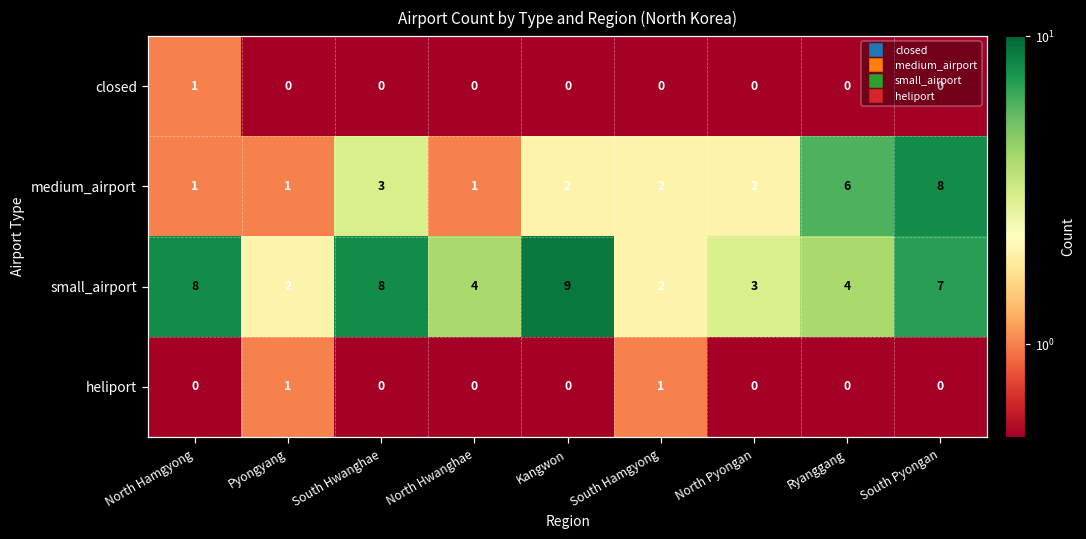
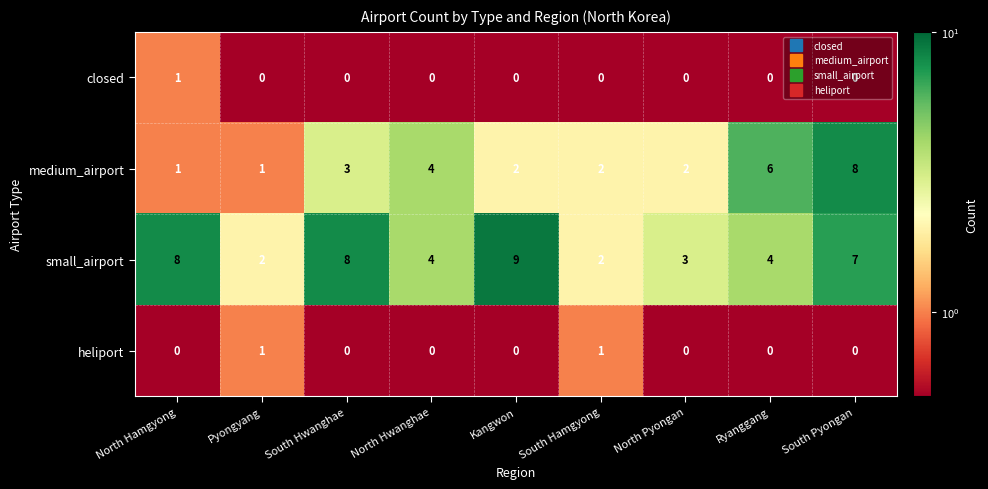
  {
    "closed": {
      "North Hamgyong": 1,
      "Pyongyang": 0,
      "South Hwanghae": 0,
      "North Hwanghae": 0,
      "Kangwon": 0,
      "South Hamgyong": 0,
      "North Pyongan": 0,
      "Ryanggang": 0
    },
    "medium_airport": {
      "North Hamgyong": 1,
      "Pyongyang": 1,
      "South Hwanghae": 3,
-     "North Hwanghae": 1,
+     "North Hwanghae": 4,
      "Kangwon": 2,
      "South Hamgyong": 2,
      "North Pyongan": 2,
      "Ryanggang": 6,
      "South Pyongan": 8
    },
    "small_airport": {
      "North Hamgyong": 8,
      "Pyongyang": 2,
      "South Hwanghae": 8,
      "North Hwanghae": 4,
      "Kangwon": 9,
      "South Hamgyong": 2,
      "North Pyongan": 3,
      "Ryanggang": 4,
      "South Pyongan": 7
    },
    "heliport": {
      "North Hamgyong": 0,
      "Pyongyang": 1,
      "South Hwanghae": 0,
      "North Hwanghae": 0,
      "Kangwon": 0,
      "South Hamgyong": 1,
      "North Pyongan": 0,
      "Ryanggang": 0,
      "South Pyongan": 0
    }
  }
